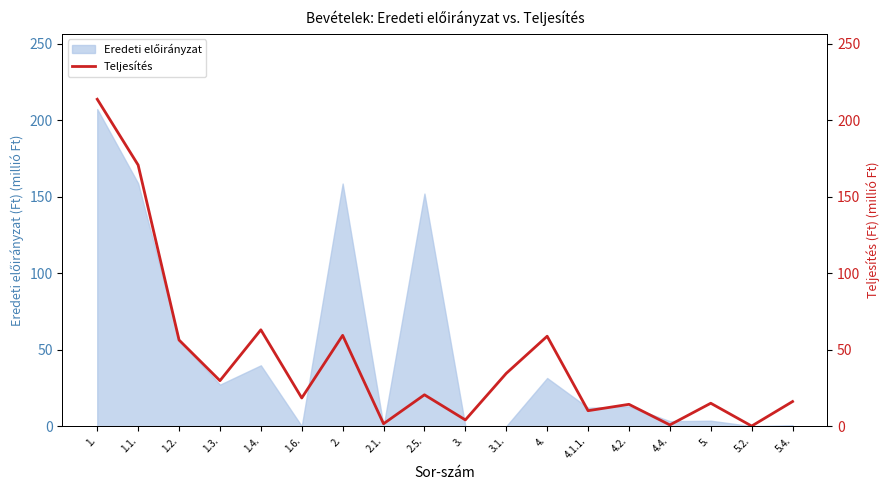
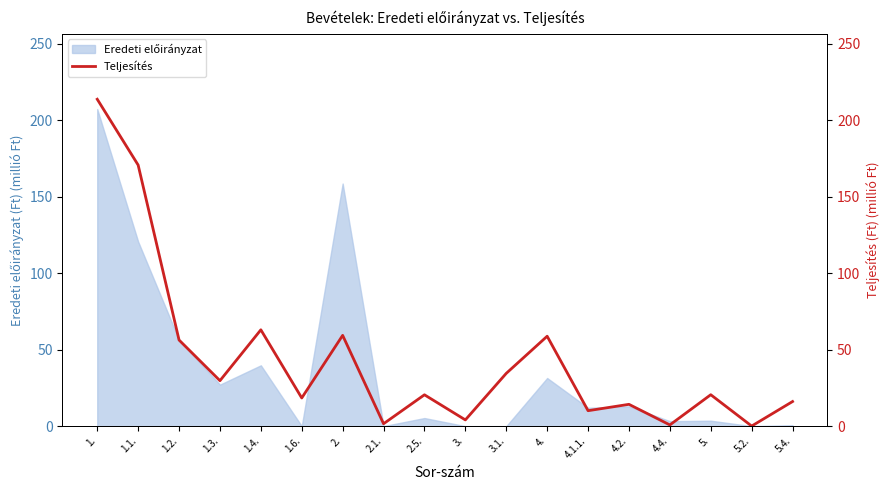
  {
    "Eredeti előirányzat": {
      "1.": 207,
-     "1.1.": 159,
+     "1.1.": 121,
      "1.2.": 56,
      "1.3.": 27,
      "1.4.": 40,
      "1.6.": 0,
      "2.": 159,
      "2.1.": 0,
-     "2.5.": 152,
+     "2.5.": 5,
      "3.": 0,
      "3.1.": 0,
      "4.": 31,
      "4.1.1.": 12,
      "4.2.": 13,
      "4.4.": 3,
      "5.": 4,
      "5.2.": 0
    },
    "Teljesítés": {
      "1.": 214,
      "1.1.": 171,
      "1.2.": 56,
      "1.3.": 30,
      "1.4.": 63,
      "1.6.": 18,
      "2.": 59,
      "2.1.": 2,
      "2.5.": 20,
      "3.": 4,
      "3.1.": 34,
      "4.": 59,
      "4.1.1.": 10,
      "4.2.": 14,
      "4.4.": 1,
-     "5.": 15,
+     "5.": 21,
      "5.2.": 0,
      "5.4.": 16
    }
  }
